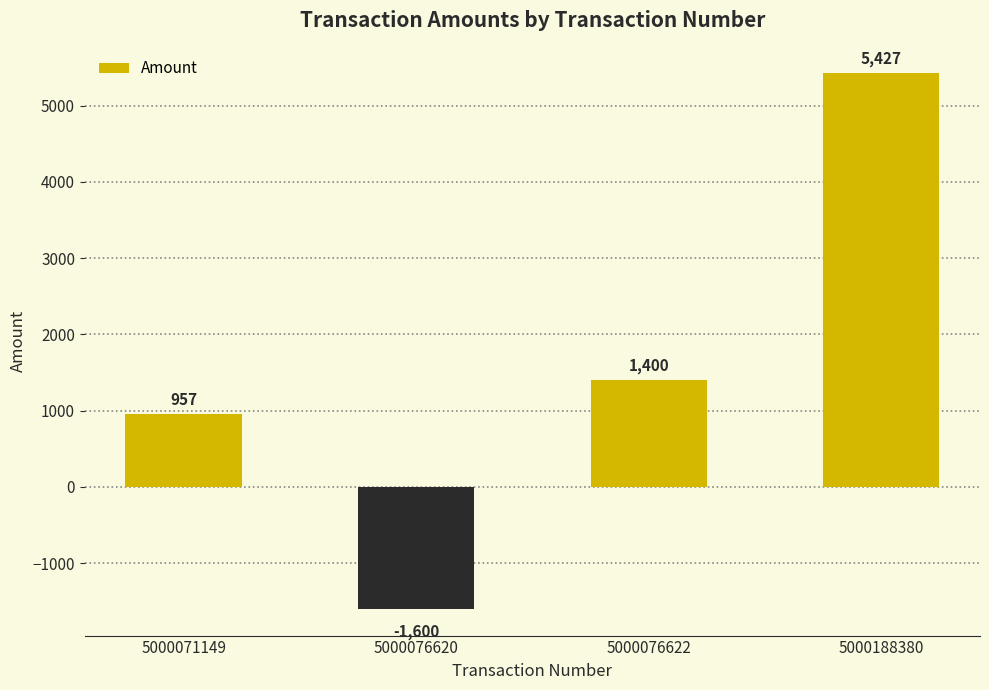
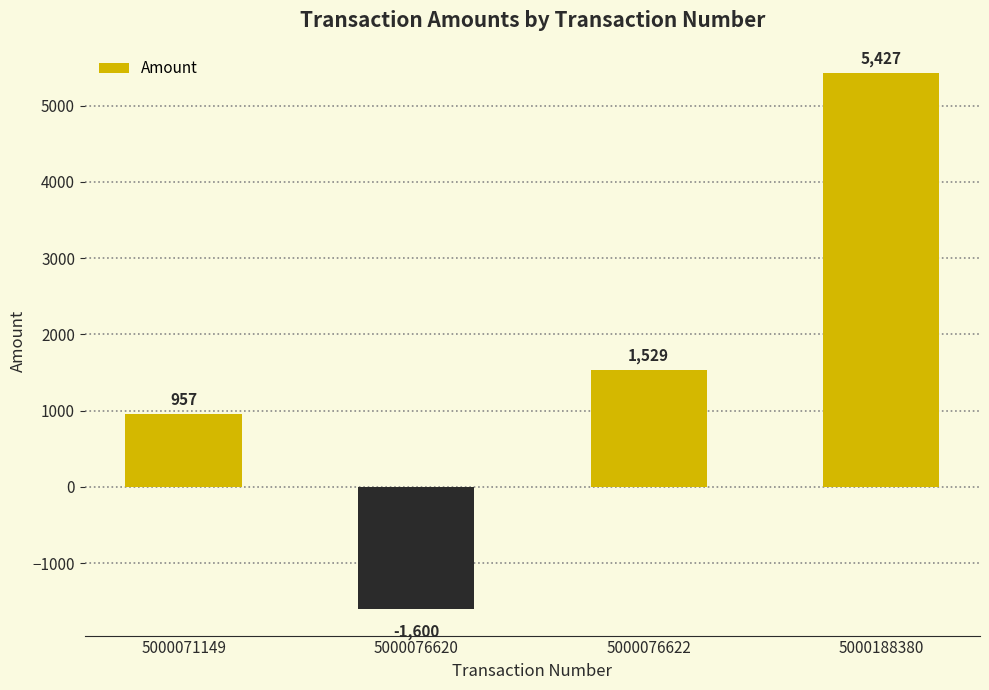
  {
    "5000071149": "957",
    "5000076620": "-1,600",
-   "5000076622": "1,400",
+   "5000076622": "1,529",
    "5000188380": "5,427"
  }
